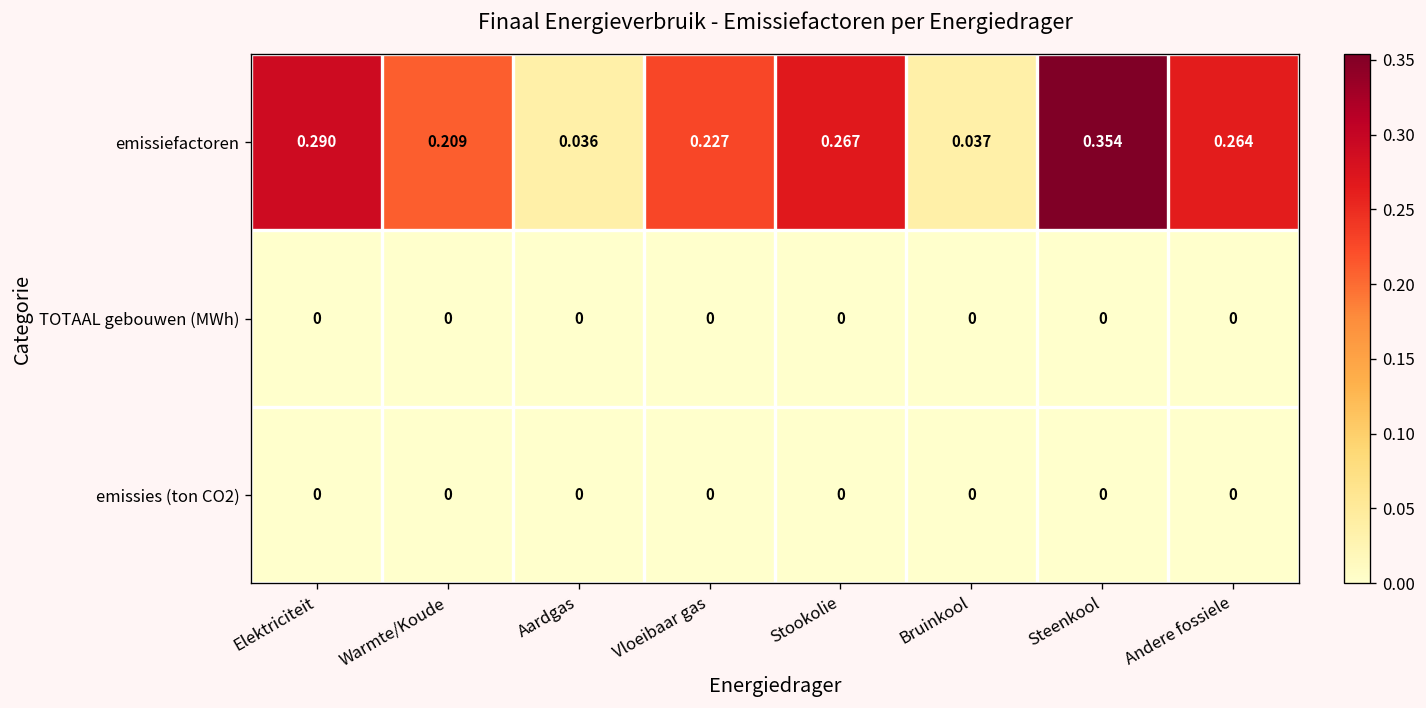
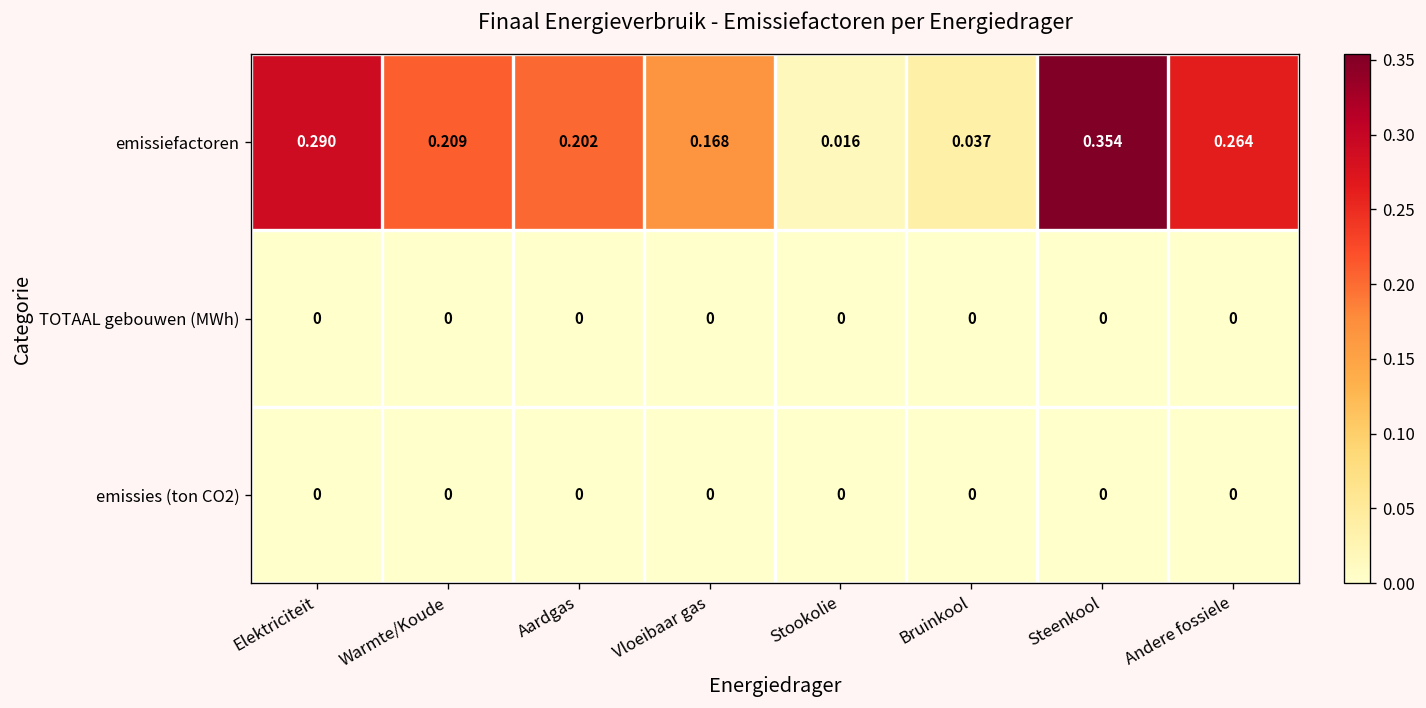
  {
    "emissiefactoren": {
      "Elektriciteit": 0.290,
      "Warmte/Koude": 0.209,
-     "Aardgas": 0.036,
-     "Vloeibaar gas": 0.227,
-     "Stookolie": 0.267,
+     "Aardgas": 0.202,
+     "Vloeibaar gas": 0.168,
+     "Stookolie": 0.016,
      "Bruinkool": 0.037,
      "Steenkool": 0.354,
      "Andere fossiele": 0.264
    },
    "TOTAAL gebouwen (MWh)": {
      "Elektriciteit": 0,
      "Warmte/Koude": 0,
      "Aardgas": 0,
      "Vloeibaar gas": 0,
      "Stookolie": 0,
      "Bruinkool": 0,
      "Steenkool": 0,
      "Andere fossiele": 0
    },
    "emissies (ton CO2)": {
      "Elektriciteit": 0,
      "Warmte/Koude": 0,
      "Aardgas": 0,
      "Vloeibaar gas": 0,
      "Stookolie": 0,
      "Bruinkool": 0,
      "Steenkool": 0,
      "Andere fossiele": 0
    }
  }
